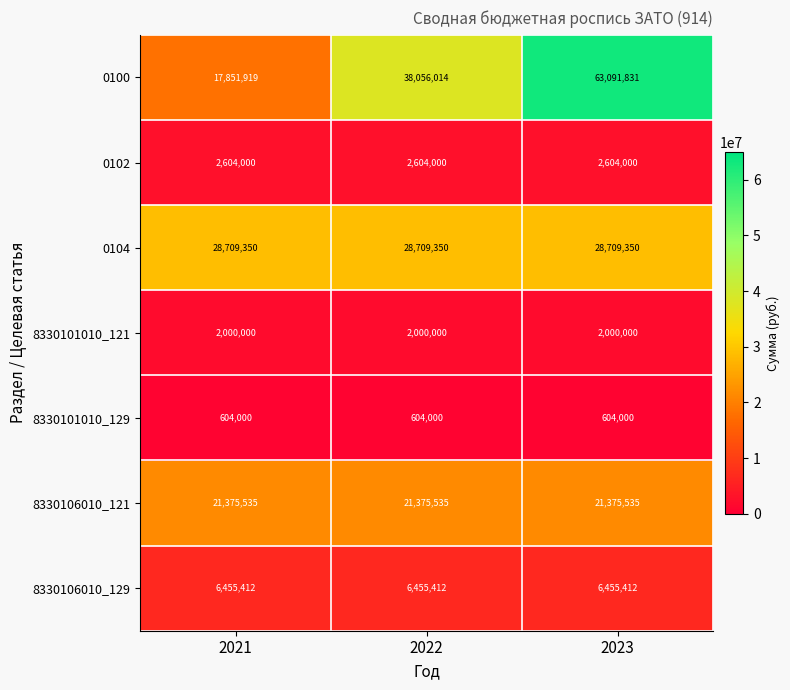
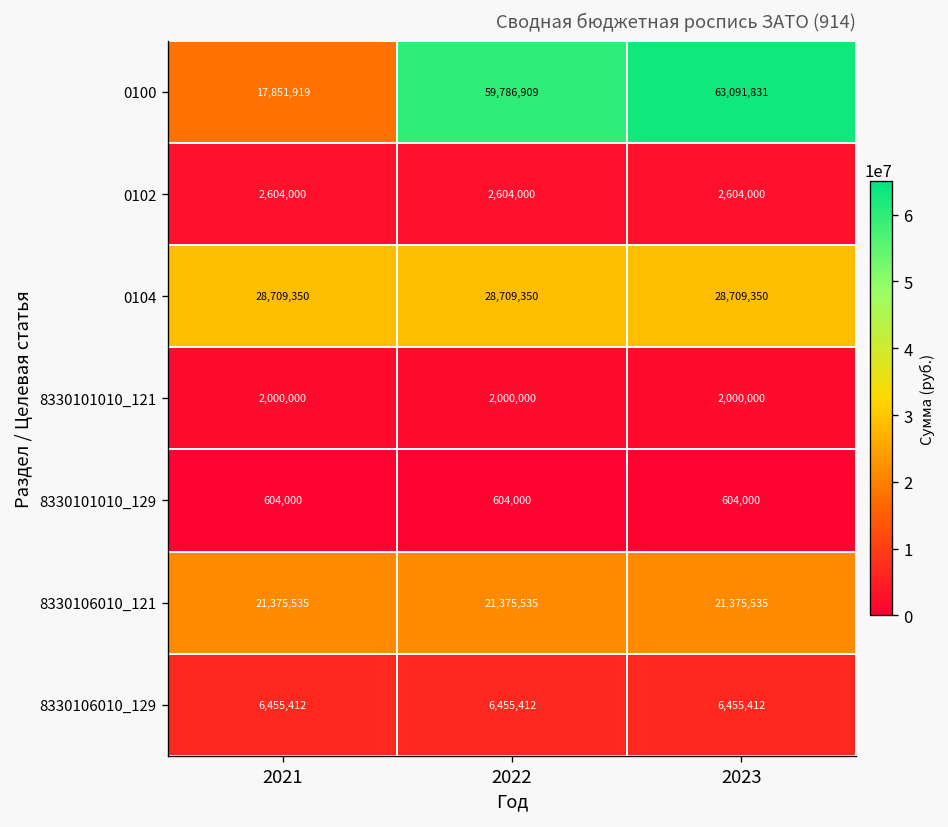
  {
    "0100": {
      "2021": "17,851,919",
-     "2022": "38,056,014",
+     "2022": "59,786,909",
      "2023": "63,091,831"
    },
    "0102": {
      "2021": "2,604,000",
      "2022": "2,604,000",
      "2023": "2,604,000"
    },
    "0104": {
      "2021": "28,709,350",
      "2022": "28,709,350",
      "2023": "28,709,350"
    },
    "8330101010_121": {
      "2021": "2,000,000",
      "2022": "2,000,000",
      "2023": "2,000,000"
    },
    "8330101010_129": {
      "2021": "604,000",
      "2022": "604,000",
      "2023": "604,000"
    },
    "8330106010_121": {
      "2021": "21,375,535",
      "2022": "21,375,535",
      "2023": "21,375,535"
    },
    "8330106010_129": {
      "2021": "6,455,412",
      "2022": "6,455,412",
      "2023": "6,455,412"
    }
  }
